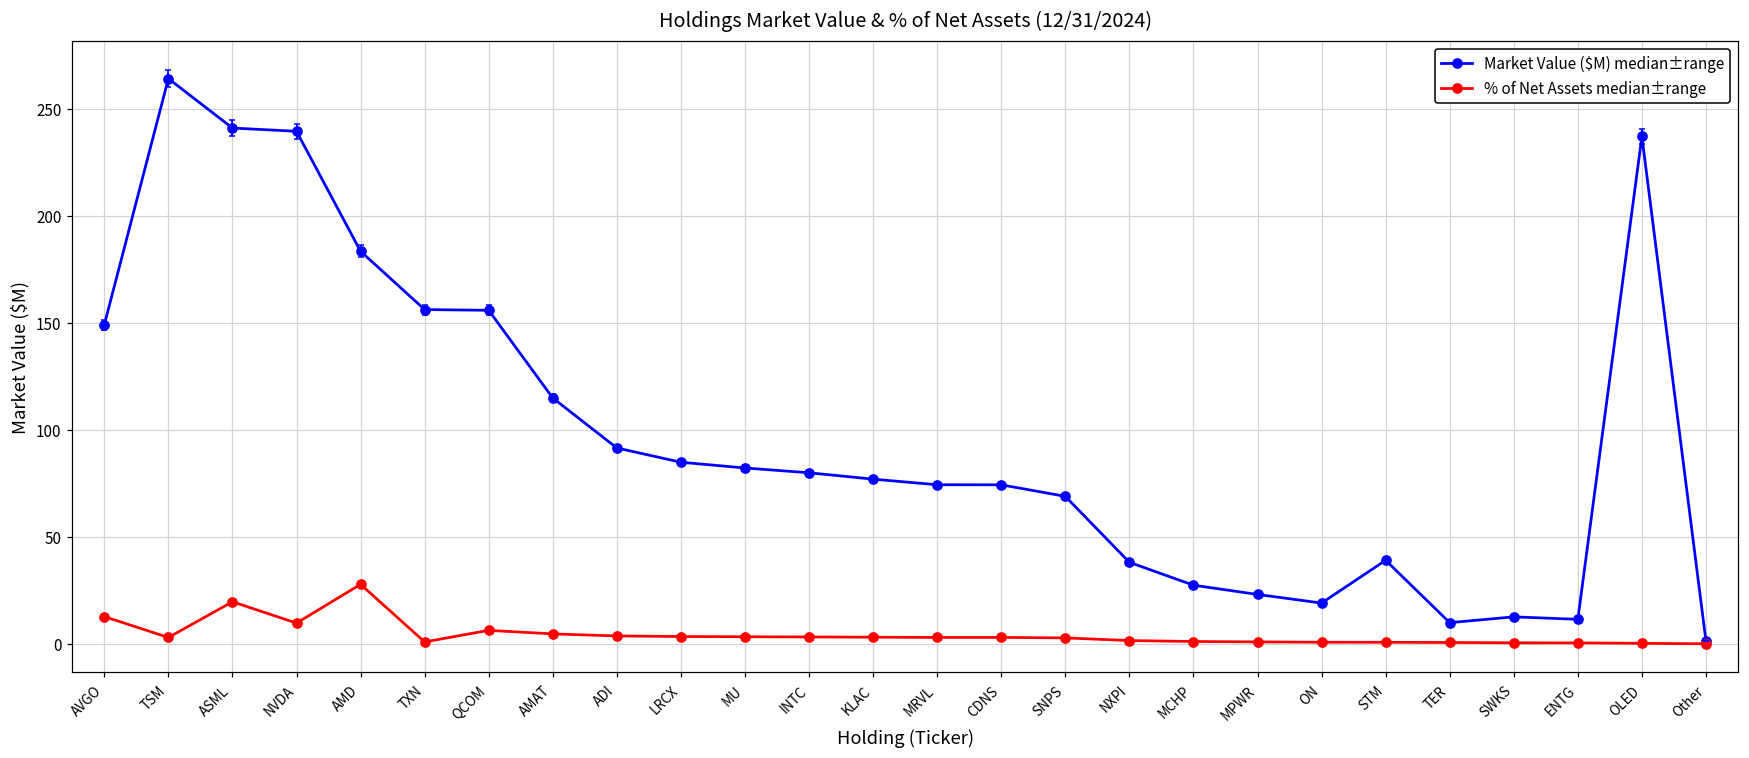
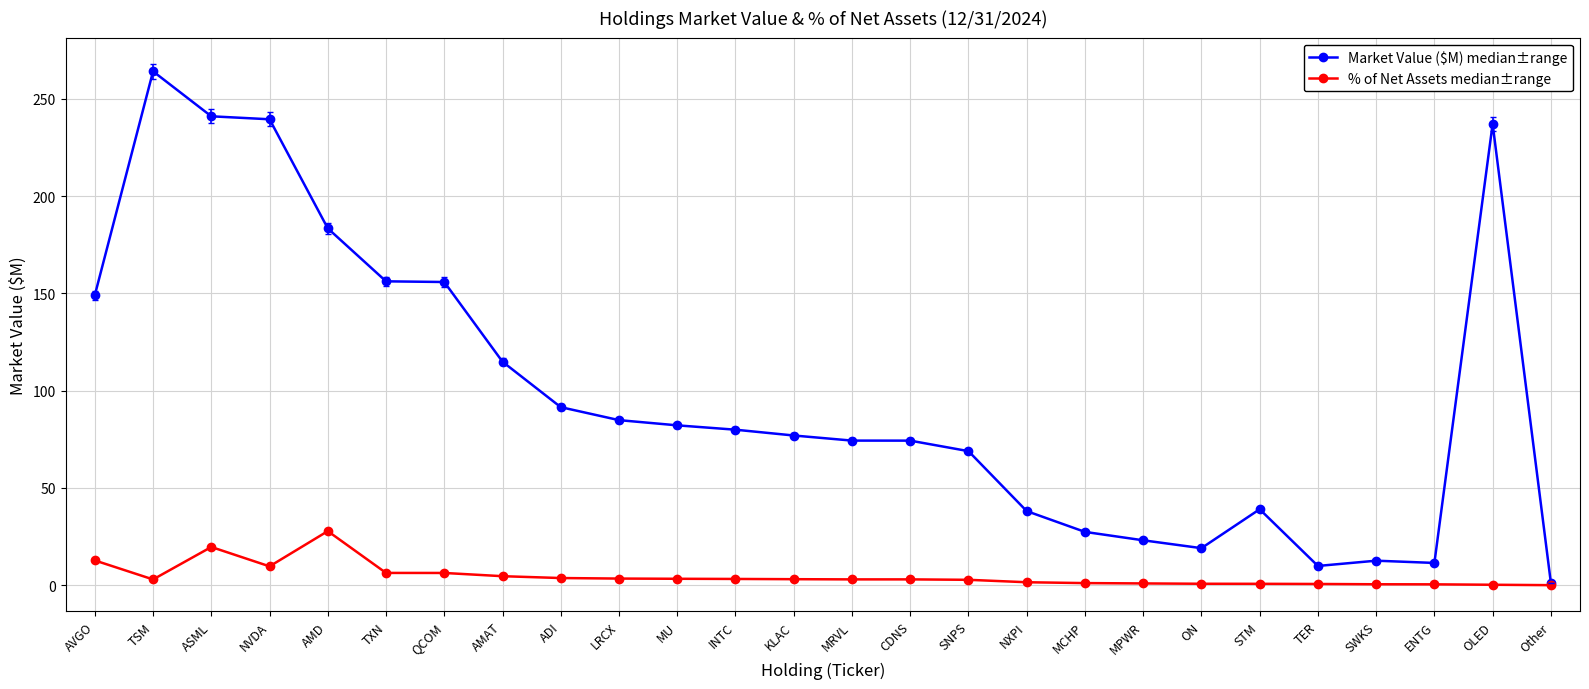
  {
    "Market Value ($M) median±range": {
      "AVGO": 149,
      "TSM": 264,
      "ASML": 241,
      "NVDA": 240,
      "AMD": 183,
      "TXN": 156,
      "QCOM": 156,
      "AMAT": 115,
      "ADI": 92,
      "OLED": 237
    },
    "% of Net Assets median±range": {
-     "TXN": 1
+     "TXN": 6
    }
  }
